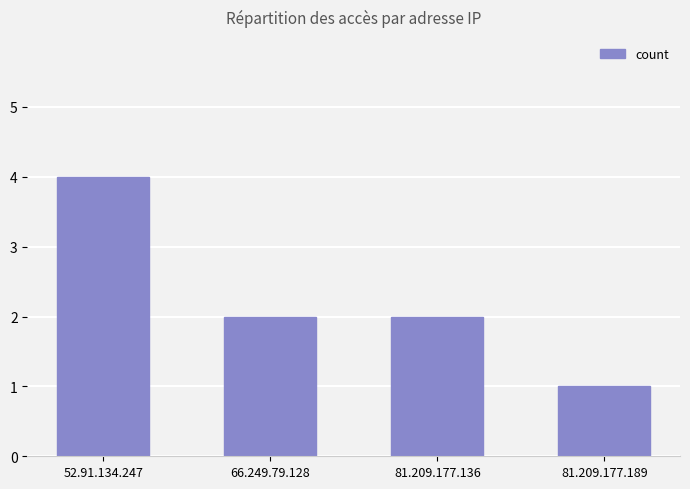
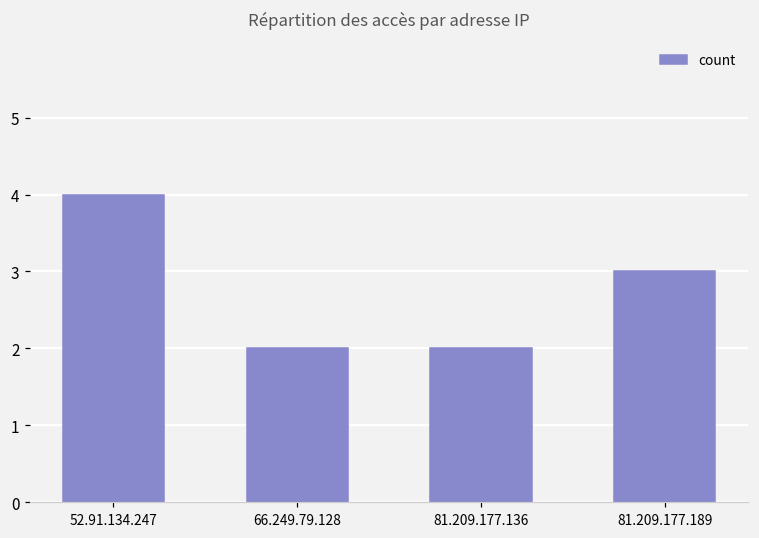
  {
    "52.91.134.247": 4,
    "66.249.79.128": 2,
    "81.209.177.136": 2,
-   "81.209.177.189": 1
+   "81.209.177.189": 3
  }
